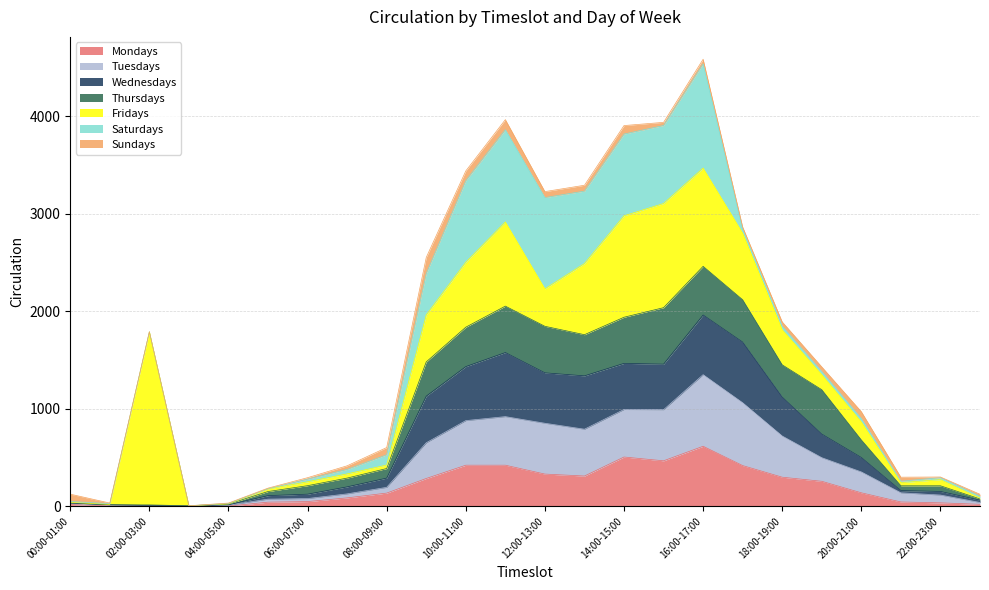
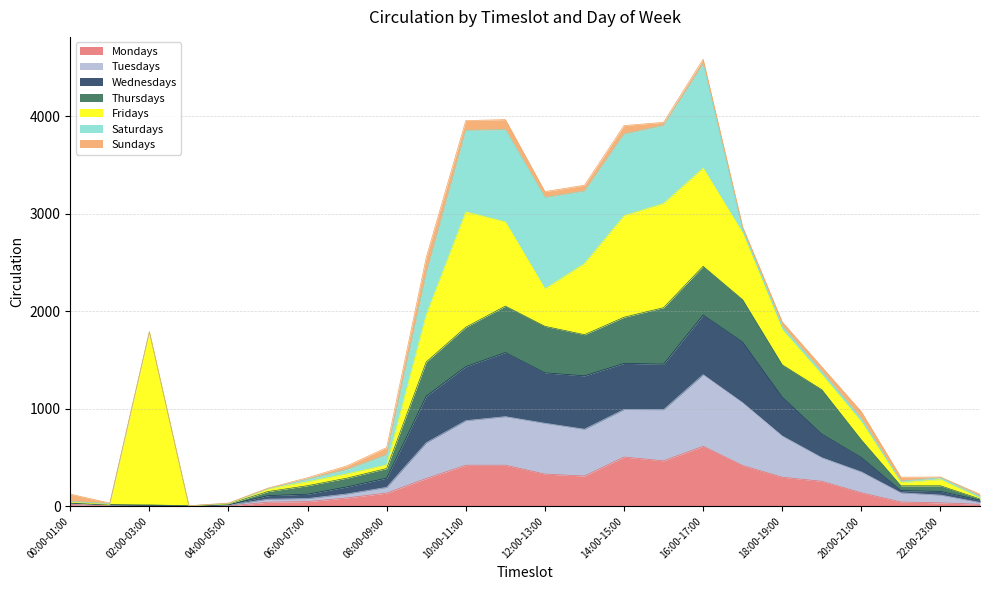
  {
    "Fridays": {
      "06:00-07:00": 0,
      "08:00-09:00": 0,
-     "10:00-11:00": 700,
+     "10:00-11:00": 1200,
      "12:00-13:00": 400,
      "14:00-15:00": 1000,
      "16:00-17:00": 1000,
      "18:00-19:00": 400,
      "20:00-21:00": 200
    }
  }
